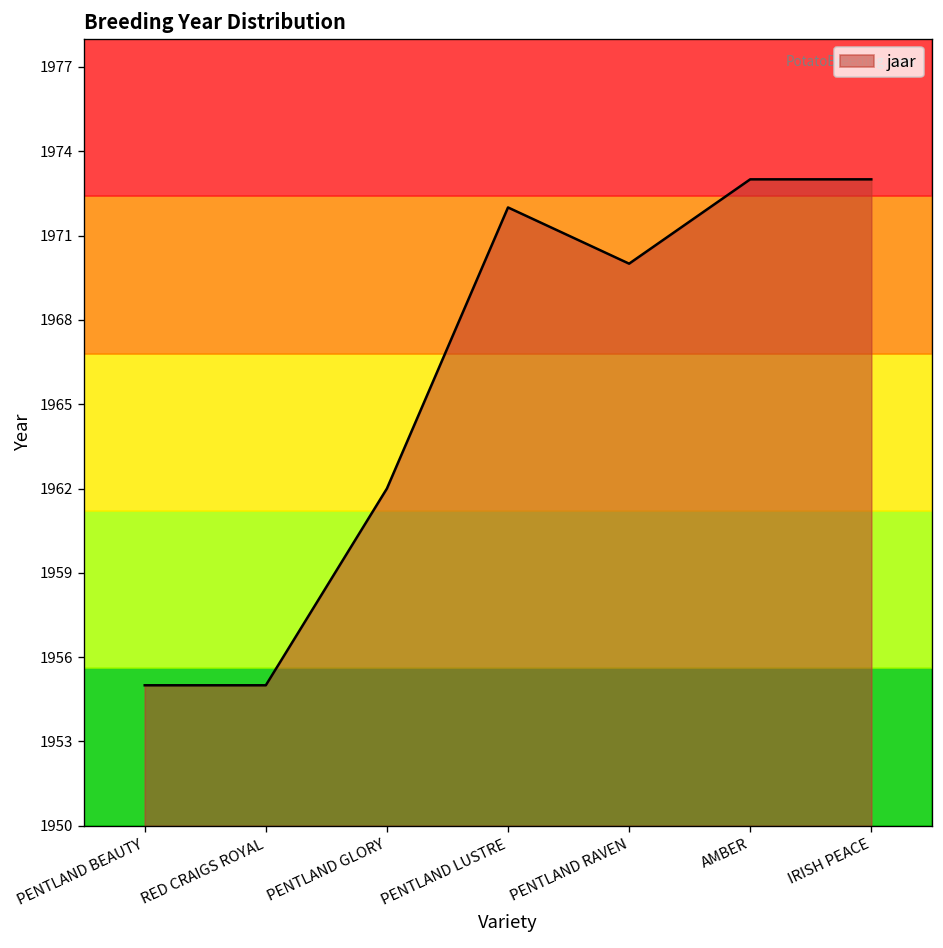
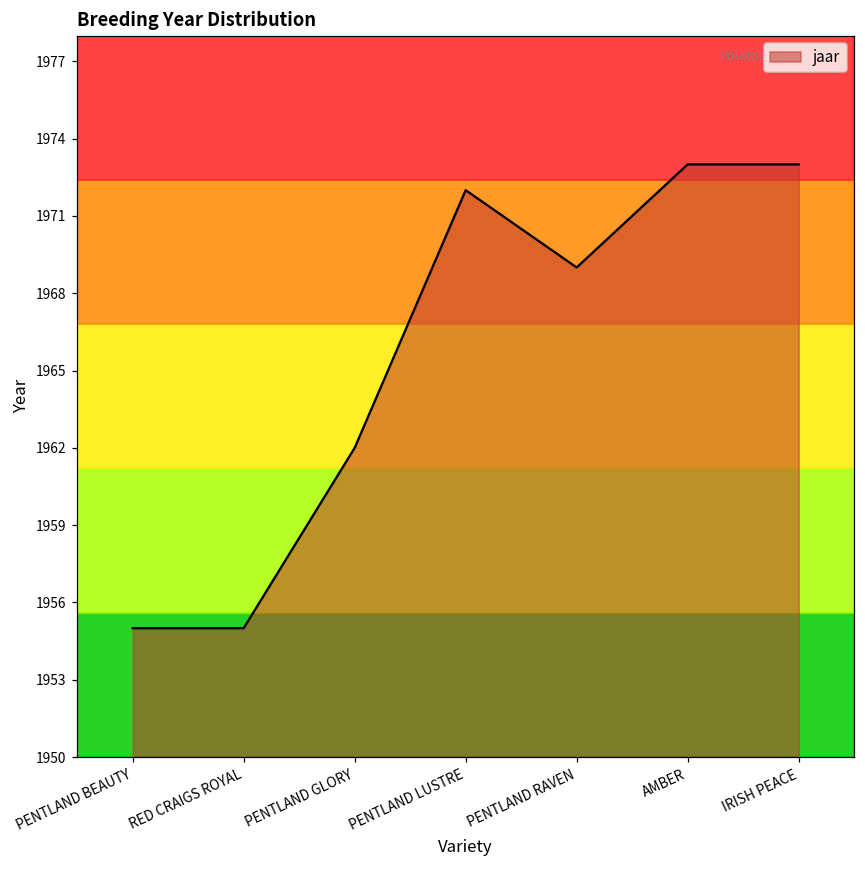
  {
    "PENTLAND BEAUTY": 1955,
    "RED CRAIGS ROYAL": 1955,
    "PENTLAND GLORY": 1962,
    "PENTLAND LUSTRE": 1972,
-   "PENTLAND RAVEN": 1970,
+   "PENTLAND RAVEN": 1969,
    "AMBER": 1973,
    "IRISH PEACE": 1973
  }
